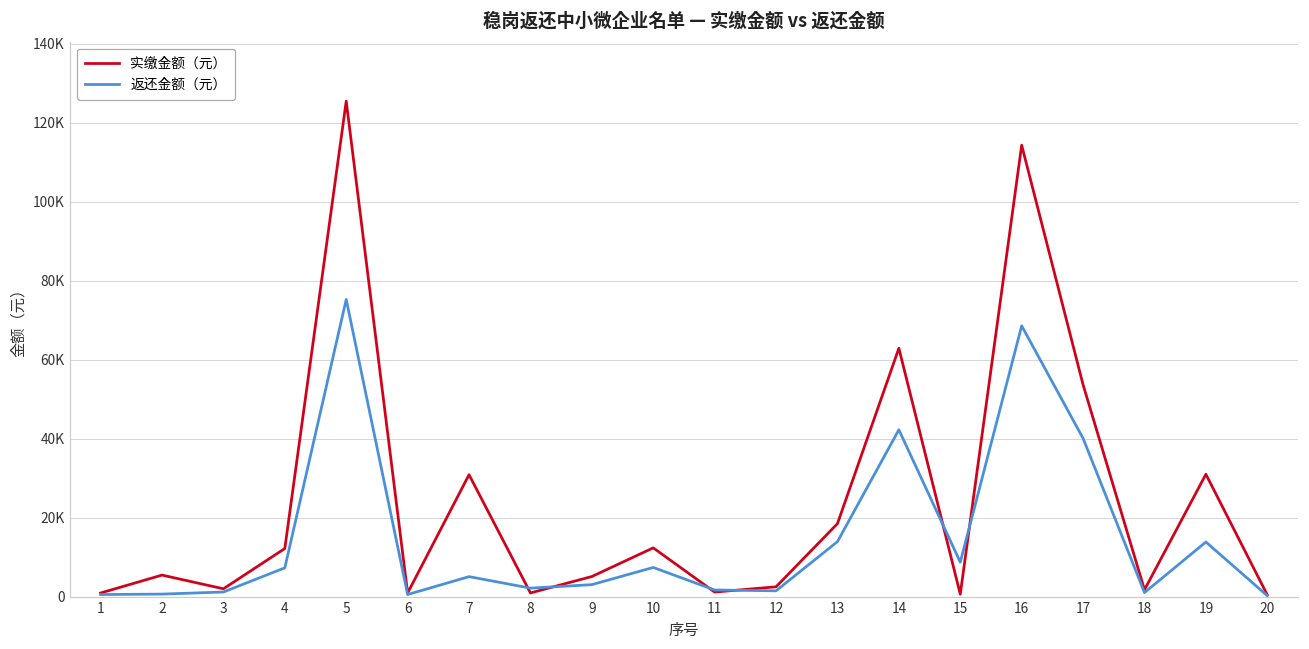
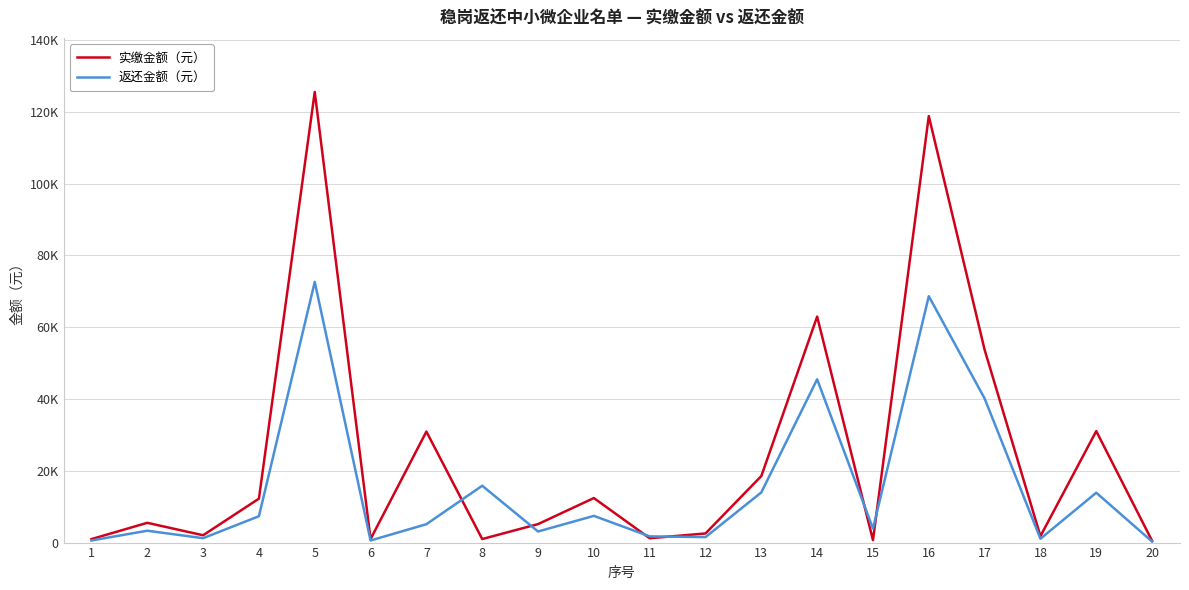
  {
    "实缴金额（元）": {
      "2": 6000,
      "3": 2000,
      "4": 12000,
      "5": 126000,
      "7": 31000,
      "8": 1000,
      "9": 5000,
      "10": 12000,
      "12": 3000,
      "13": 19000,
      "14": 63000,
      "15": 1000,
-     "16": 114000,
+     "16": 119000,
      "17": 54000,
      "19": 31000
    },
    "返还金额（元）": {
-     "2": 1000,
+     "2": 3000,
      "3": 1000,
      "4": 7000,
-     "5": 75000,
+     "5": 73000,
      "7": 5000,
-     "8": 2000,
+     "8": 16000,
      "9": 3000,
      "10": 7000,
      "12": 2000,
      "13": 14000,
-     "14": 42000,
-     "15": 9000,
+     "14": 45000,
+     "15": 4000,
      "16": 69000,
      "17": 40000,
      "19": 14000
    }
  }
